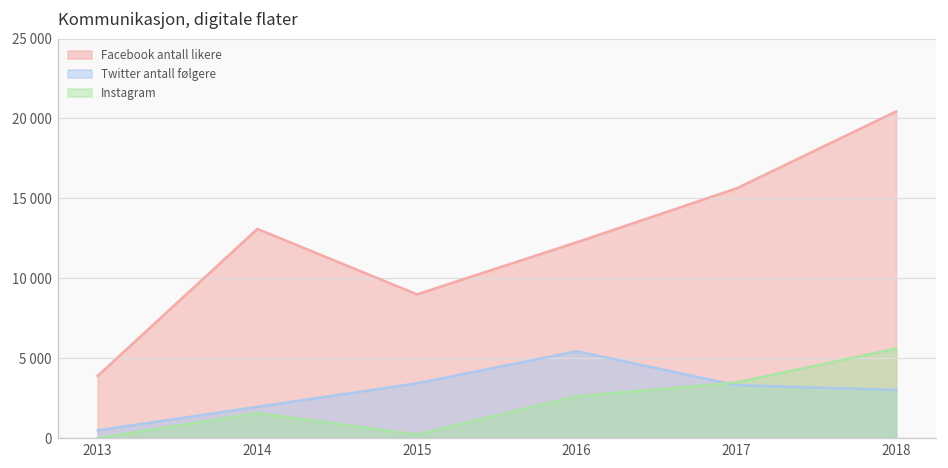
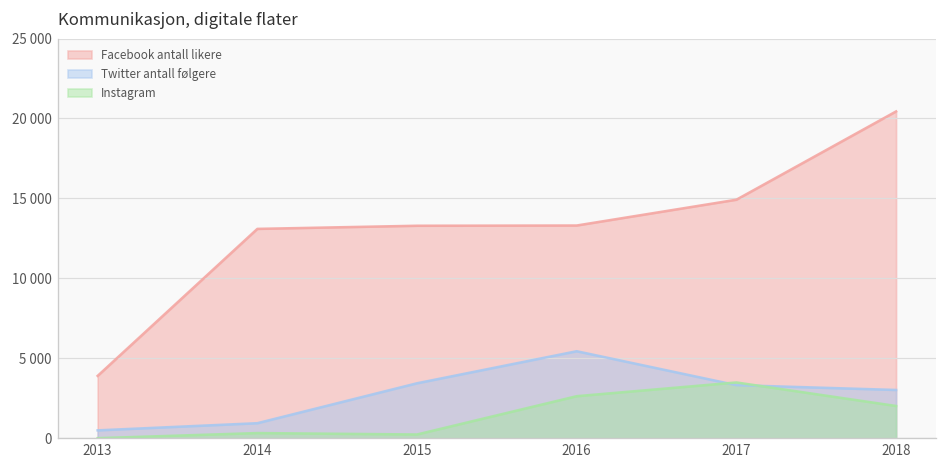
  {
    "Facebook antall likere": {
      "2013": 3900,
      "2014": 13100,
-     "2015": 9000,
-     "2016": 12300,
-     "2017": 15600,
+     "2015": 13300,
+     "2016": 13300,
+     "2017": 14900,
      "2018": 20400
    },
    "Twitter antall følgere": {
      "2013": 500,
-     "2014": 2000,
+     "2014": 900,
      "2015": 3400,
      "2016": 5400,
      "2018": 3000
    },
    "Instagram": {
      "2013": 0,
-     "2014": 1600,
+     "2014": 300,
      "2015": 200,
      "2016": 2600,
-     "2018": 5600
+     "2018": 2000
    }
  }
